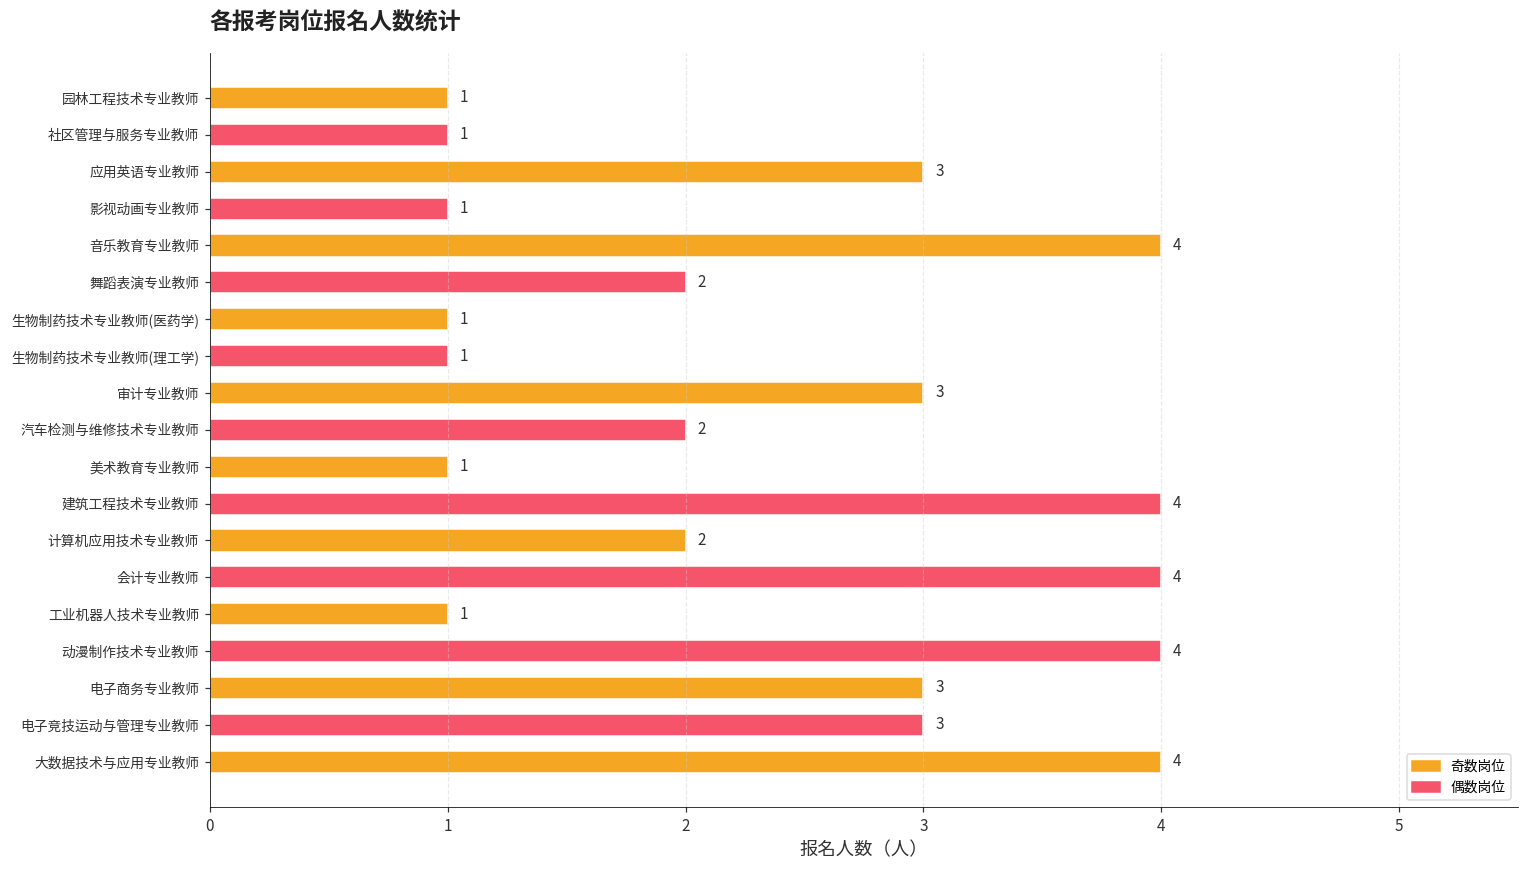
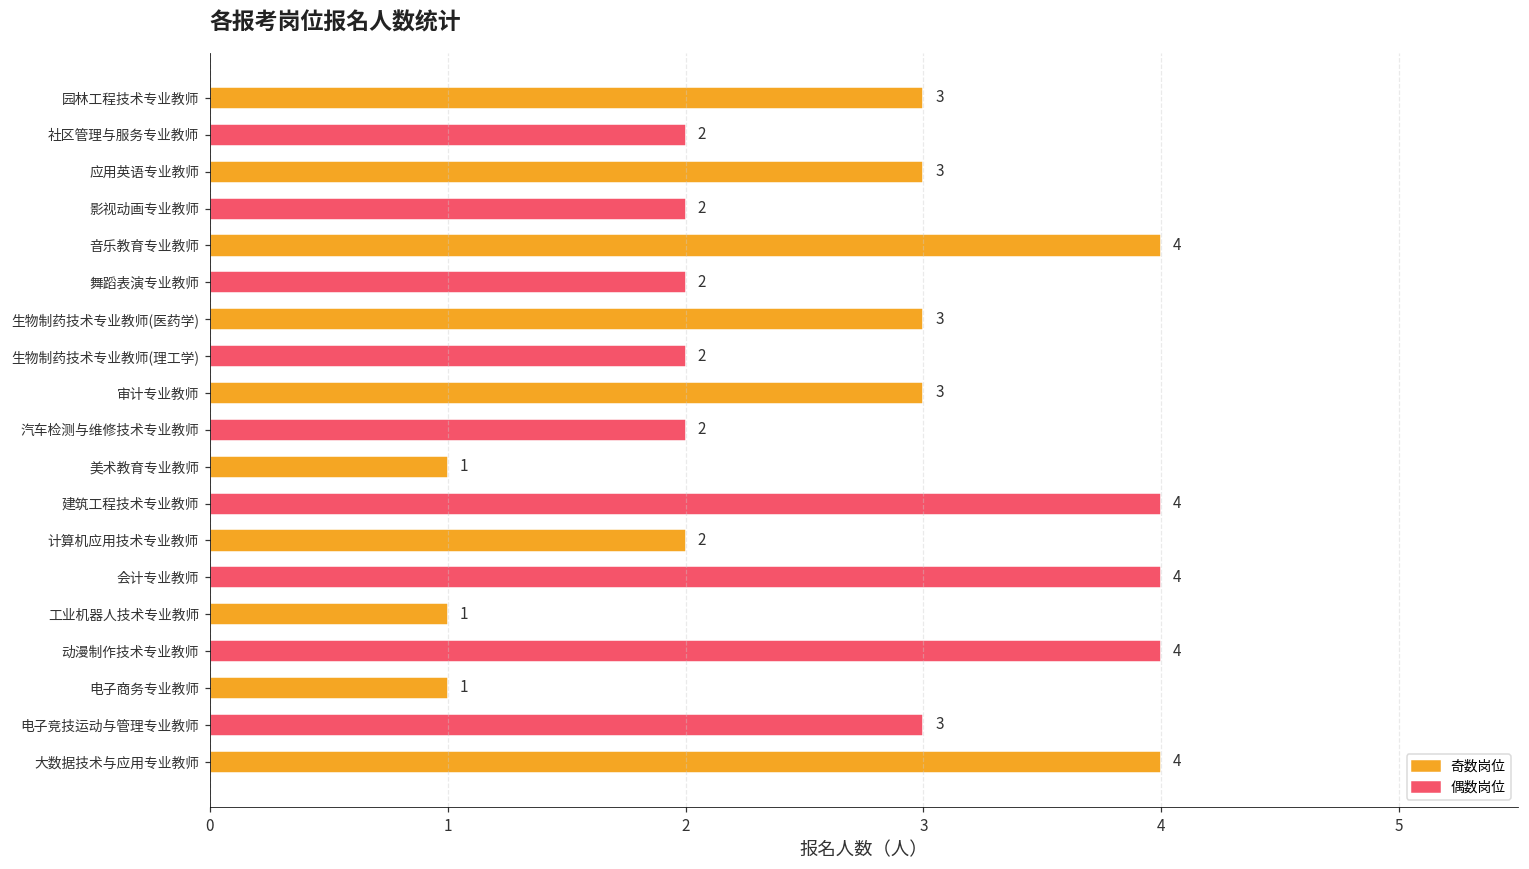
  {
-   "园林工程技术专业教师": 1,
-   "社区管理与服务专业教师": 1,
+   "园林工程技术专业教师": 3,
+   "社区管理与服务专业教师": 2,
    "应用英语专业教师": 3,
-   "影视动画专业教师": 1,
+   "影视动画专业教师": 2,
    "音乐教育专业教师": 4,
    "舞蹈表演专业教师": 2,
-   "生物制药技术专业教师(医药学)": 1,
-   "生物制药技术专业教师(理工学)": 1,
+   "生物制药技术专业教师(医药学)": 3,
+   "生物制药技术专业教师(理工学)": 2,
    "审计专业教师": 3,
    "汽车检测与维修技术专业教师": 2,
    "美术教育专业教师": 1,
    "建筑工程技术专业教师": 4,
    "计算机应用技术专业教师": 2,
    "会计专业教师": 4,
    "工业机器人技术专业教师": 1,
    "动漫制作技术专业教师": 4,
-   "电子商务专业教师": 3,
+   "电子商务专业教师": 1,
    "电子竞技运动与管理专业教师": 3,
    "大数据技术与应用专业教师": 4
  }
